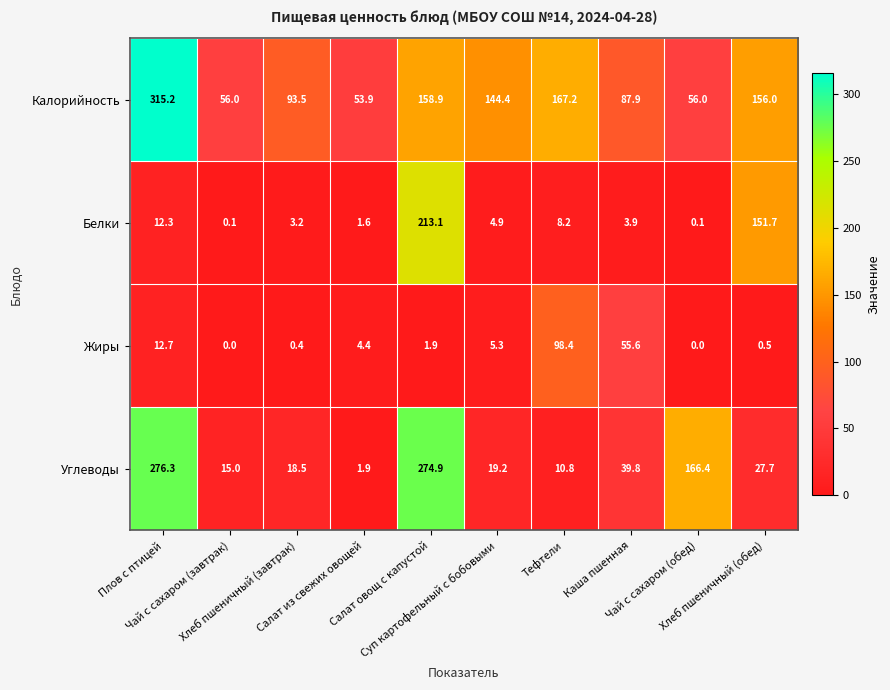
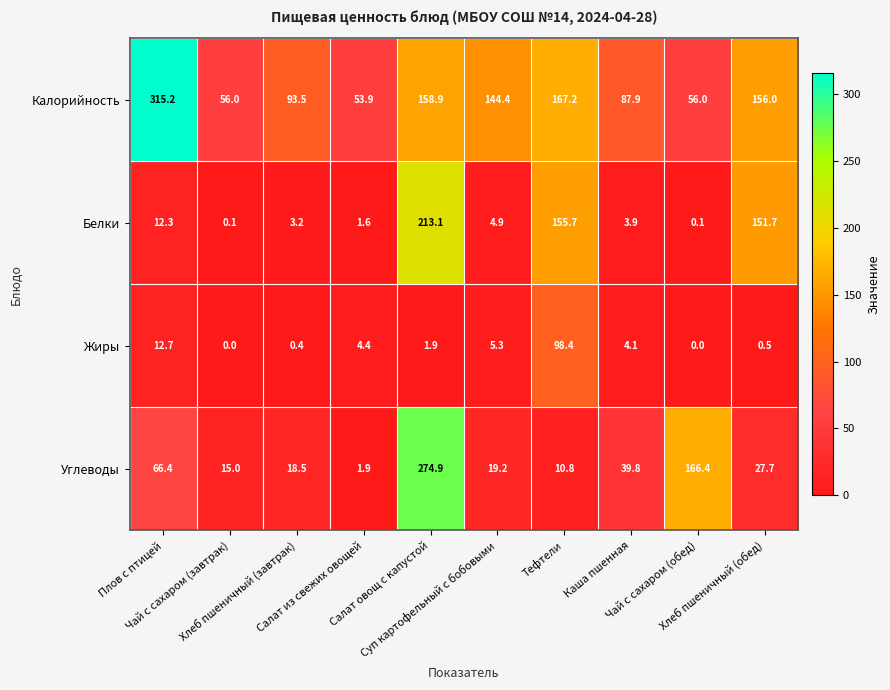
  {
    "Калорийность": {
      "Плов с птицей": 315.2,
      "Чай с сахаром (завтрак)": 56.0,
      "Хлеб пшеничный (завтрак)": 93.5,
      "Салат из свежих овощей": 53.9,
      "Салат овощ с капустой": 158.9,
      "Суп картофельный с бобовыми": 144.4,
      "Тефтели": 167.2,
      "Каша пшенная": 87.9,
      "Чай с сахаром (обед)": 56.0,
      "Хлеб пшеничный (обед)": 156.0
    },
    "Белки": {
      "Плов с птицей": 12.3,
      "Чай с сахаром (завтрак)": 0.1,
      "Хлеб пшеничный (завтрак)": 3.2,
      "Салат из свежих овощей": 1.6,
      "Салат овощ с капустой": 213.1,
      "Суп картофельный с бобовыми": 4.9,
-     "Тефтели": 8.2,
+     "Тефтели": 155.7,
      "Каша пшенная": 3.9,
      "Чай с сахаром (обед)": 0.1,
      "Хлеб пшеничный (обед)": 151.7
    },
    "Жиры": {
      "Плов с птицей": 12.7,
      "Чай с сахаром (завтрак)": 0.0,
      "Хлеб пшеничный (завтрак)": 0.4,
      "Салат из свежих овощей": 4.4,
      "Салат овощ с капустой": 1.9,
      "Суп картофельный с бобовыми": 5.3,
      "Тефтели": 98.4,
-     "Каша пшенная": 55.6,
+     "Каша пшенная": 4.1,
      "Чай с сахаром (обед)": 0.0,
      "Хлеб пшеничный (обед)": 0.5
    },
    "Углеводы": {
-     "Плов с птицей": 276.3,
+     "Плов с птицей": 66.4,
      "Чай с сахаром (завтрак)": 15.0,
      "Хлеб пшеничный (завтрак)": 18.5,
      "Салат из свежих овощей": 1.9,
      "Салат овощ с капустой": 274.9,
      "Суп картофельный с бобовыми": 19.2,
      "Тефтели": 10.8,
      "Каша пшенная": 39.8,
      "Чай с сахаром (обед)": 166.4,
      "Хлеб пшеничный (обед)": 27.7
    }
  }
